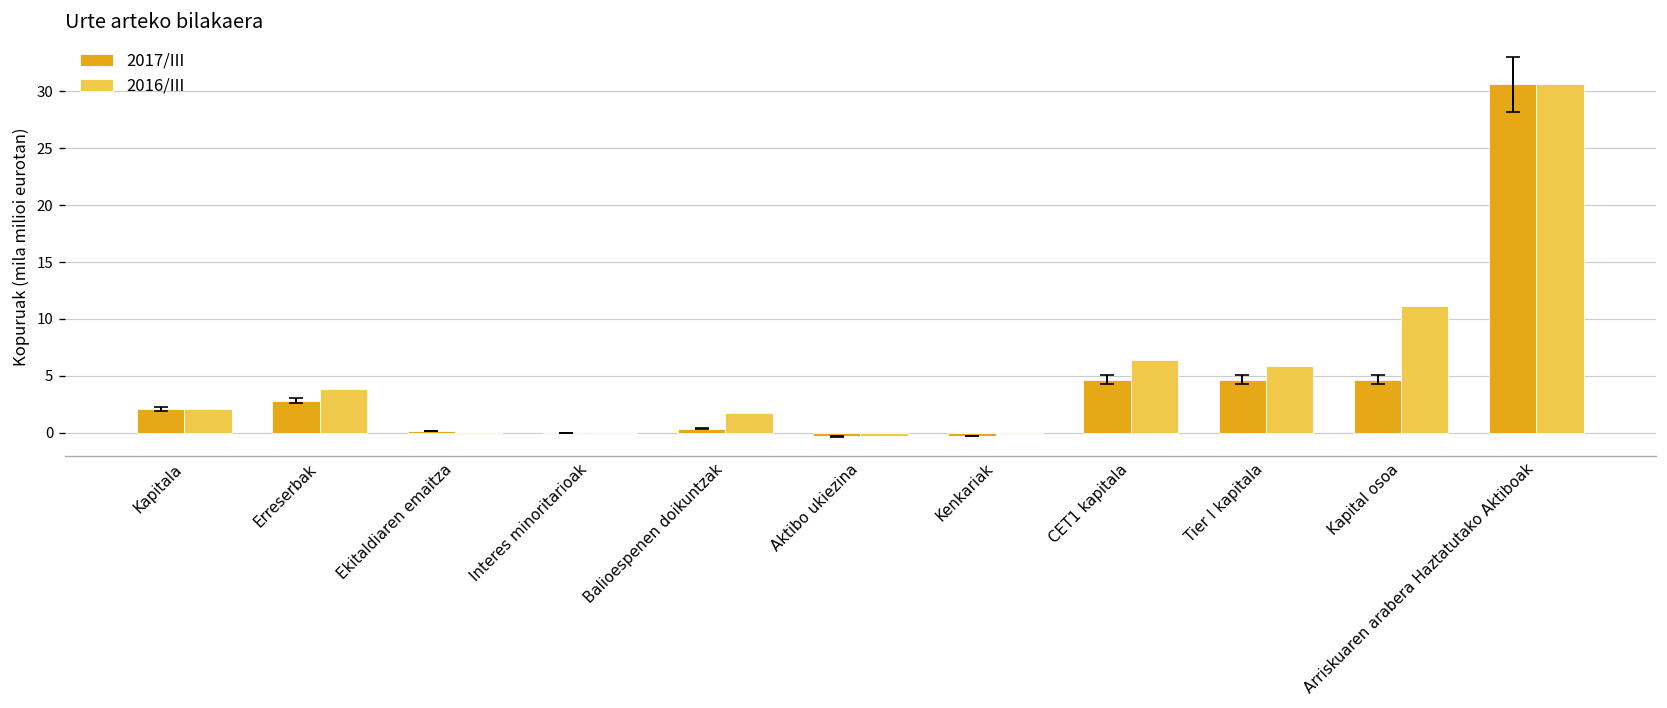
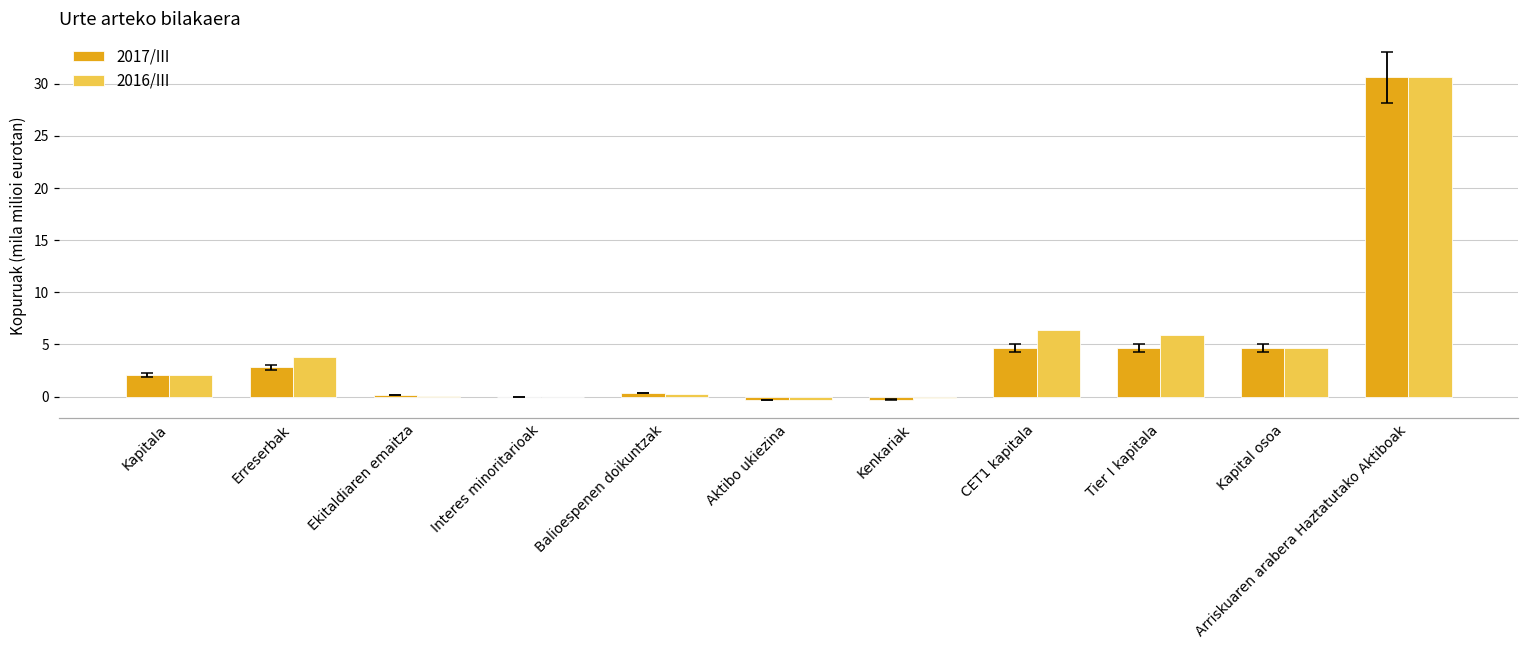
  {
    "2017/III": {
      "Kapitala": 2,
      "Erreserbak": 3,
      "Balioespenen doikuntzak": 0,
      "Aktibo ukiezina": 0,
      "Kenkariak": 0,
      "CET1 kapitala": 5,
      "Tier I kapitala": 5,
      "Kapital osoa": 5,
      "Arriskuaren arabera Haztatutako Aktiboak": 31
    },
    "2016/III": {
      "Kapitala": 2,
      "Erreserbak": 4,
-     "Balioespenen doikuntzak": 2,
+     "Balioespenen doikuntzak": 0,
      "Aktibo ukiezina": 0,
      "CET1 kapitala": 6,
      "Tier I kapitala": 6,
-     "Kapital osoa": 11,
+     "Kapital osoa": 5,
      "Arriskuaren arabera Haztatutako Aktiboak": 31
    }
  }
